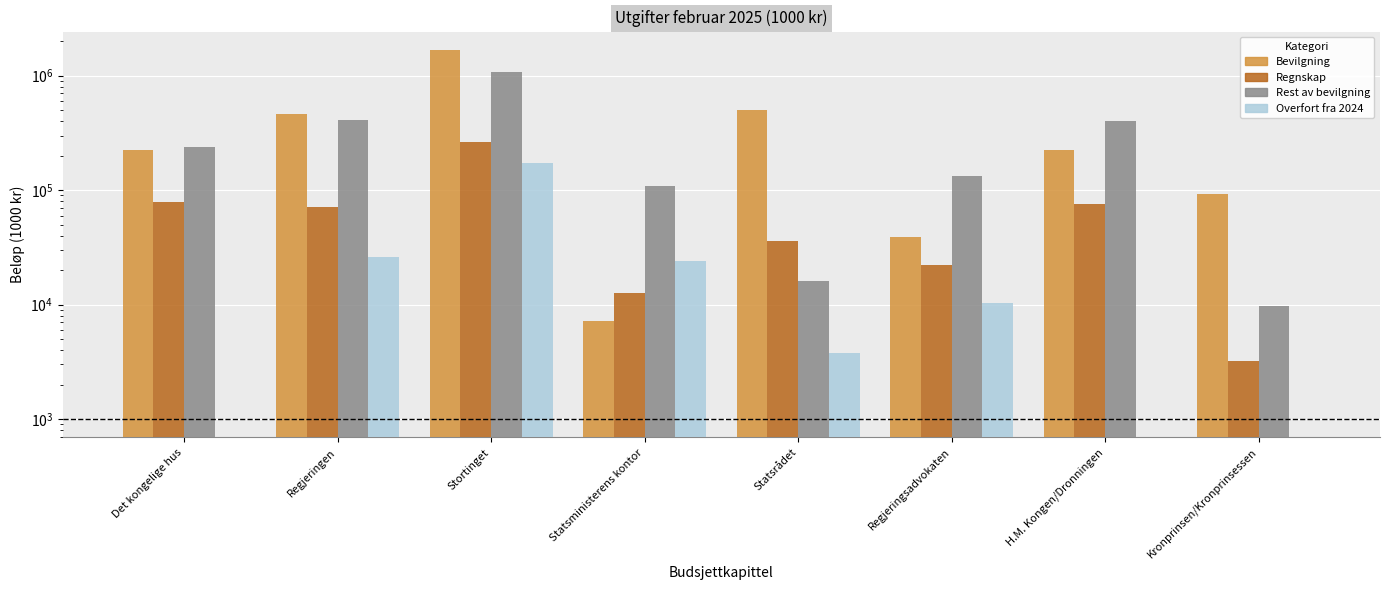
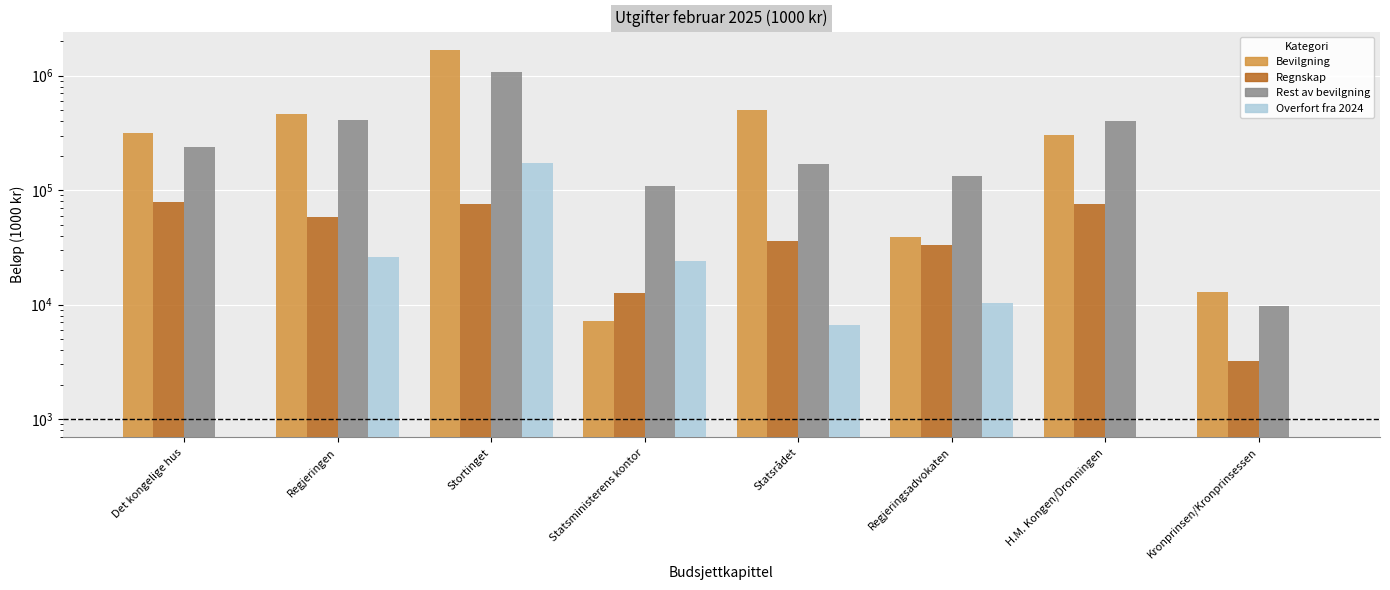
  {
    "Bevilgning": {
-     "Det kongelige hus": 220000,
+     "Det kongelige hus": 320000,
      "Regjeringen": 460000,
      "Stortinget": 1700000,
      "Statsministerens kontor": 7000,
      "Statsrådet": 500000,
      "Regjeringsadvokaten": 39000,
-     "H.M. Kongen/Dronningen": 220000,
-     "Kronprinsen/Kronprinsessen": 90000
+     "H.M. Kongen/Dronningen": 300000,
+     "Kronprinsen/Kronprinsessen": 13000
    },
    "Regnskap": {
      "Det kongelige hus": 80000,
-     "Regjeringen": 70000,
-     "Stortinget": 260000,
+     "Regjeringen": 60000,
+     "Stortinget": 80000,
      "Statsministerens kontor": 13000,
      "Statsrådet": 36000,
-     "Regjeringsadvokaten": 22000,
+     "Regjeringsadvokaten": 33000,
      "H.M. Kongen/Dronningen": 80000,
      "Kronprinsen/Kronprinsessen": 3200
    },
    "Rest av bevilgning": {
      "Det kongelige hus": 240000,
      "Regjeringen": 410000,
      "Stortinget": 1100000,
      "Statsministerens kontor": 110000,
-     "Statsrådet": 16000,
+     "Statsrådet": 170000,
      "Regjeringsadvokaten": 130000,
      "H.M. Kongen/Dronningen": 400000,
      "Kronprinsen/Kronprinsessen": 10000
    },
    "Overfort fra 2024": {
      "Regjeringen": 26000,
      "Stortinget": 170000,
      "Statsministerens kontor": 24000,
-     "Statsrådet": 3800,
+     "Statsrådet": 7000,
      "Regjeringsadvokaten": 10000
    }
  }
